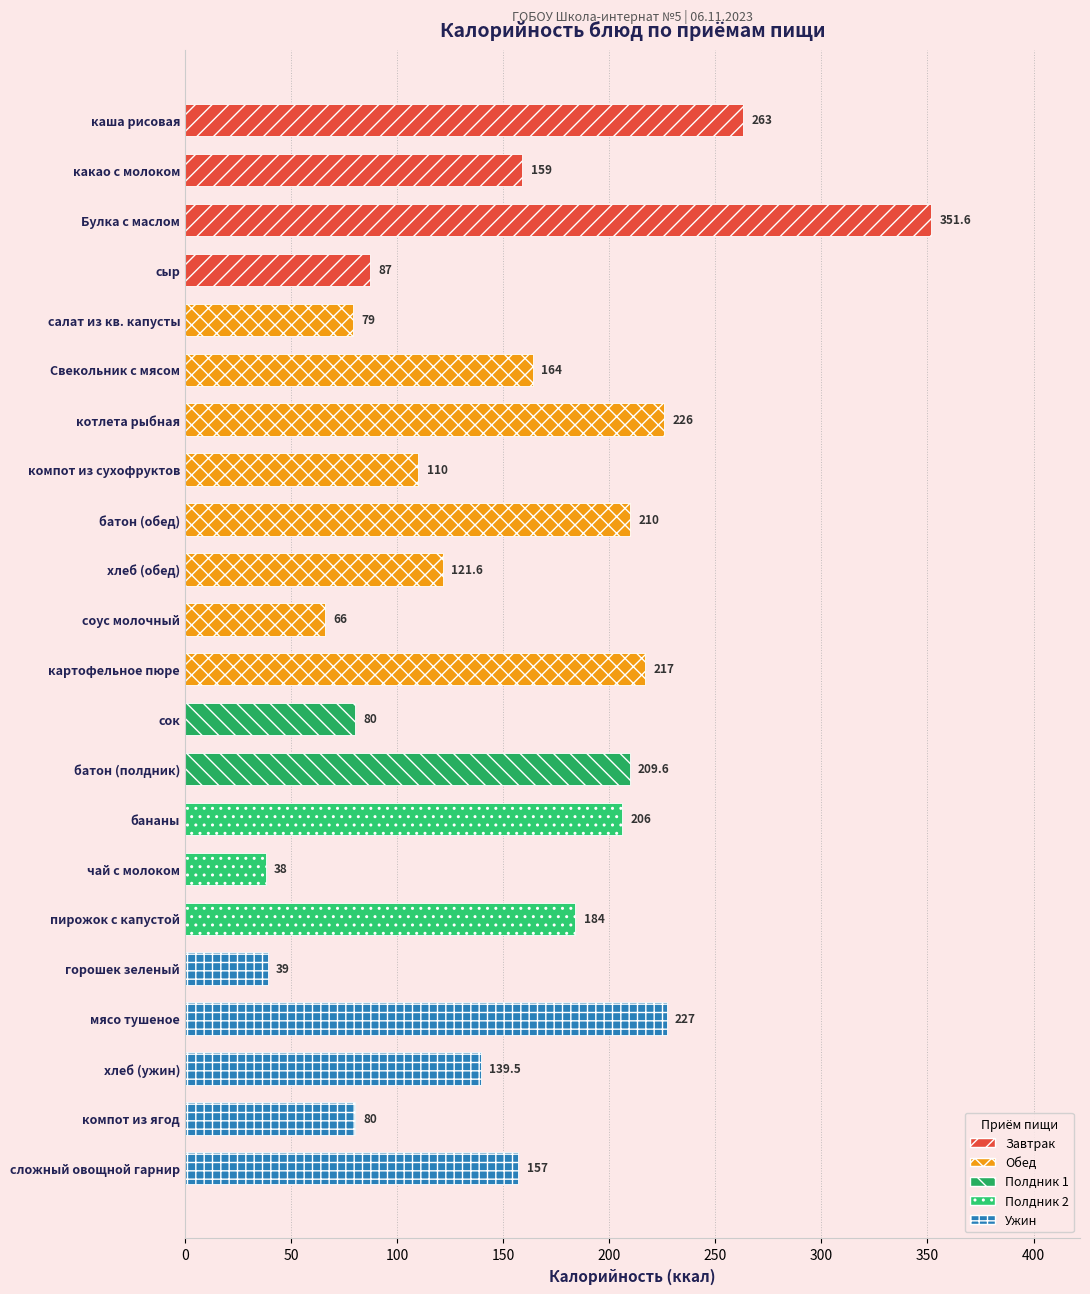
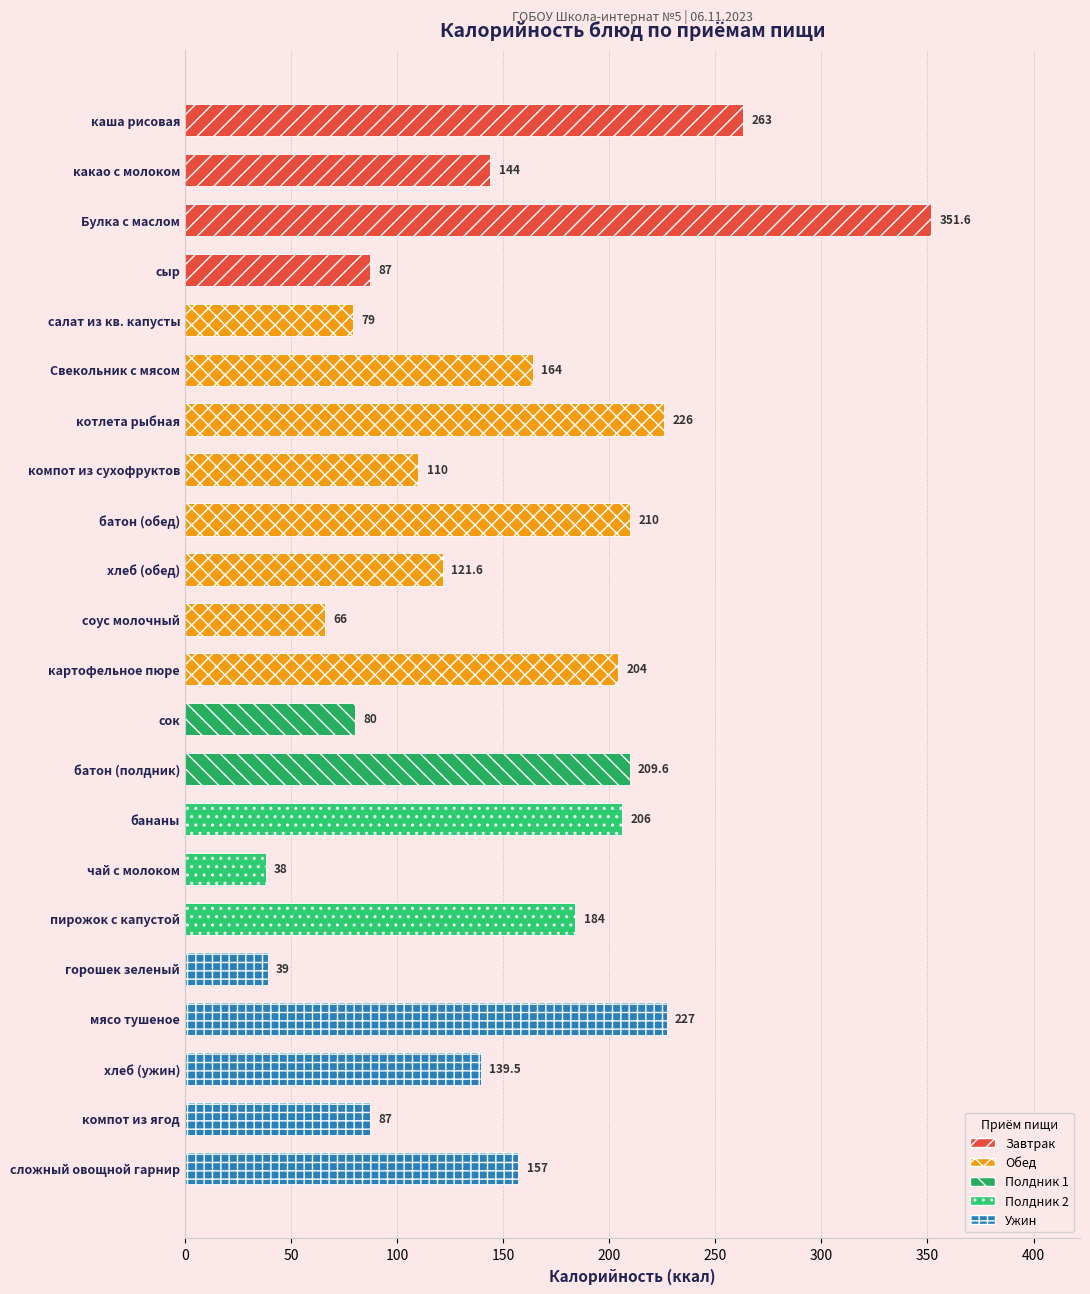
  {
    "каша рисовая": 263,
-   "какао с молоком": 159,
+   "какао с молоком": 144,
    "Булка с маслом": 351.6,
    "сыр": 87,
    "салат из кв. капусты": 79,
    "Свекольник с мясом": 164,
    "котлета рыбная": 226,
    "компот из сухофруктов": 110,
    "батон (обед)": 210,
    "хлеб (обед)": 121.6,
    "соус молочный": 66,
-   "картофельное пюре": 217,
+   "картофельное пюре": 204,
    "сок": 80,
    "батон (полдник)": 209.6,
    "бананы": 206,
    "чай с молоком": 38,
    "пирожок с капустой": 184,
    "горошек зеленый": 39,
    "мясо тушеное": 227,
    "хлеб (ужин)": 139.5,
-   "компот из ягод": 80,
+   "компот из ягод": 87,
    "сложный овощной гарнир": 157
  }
